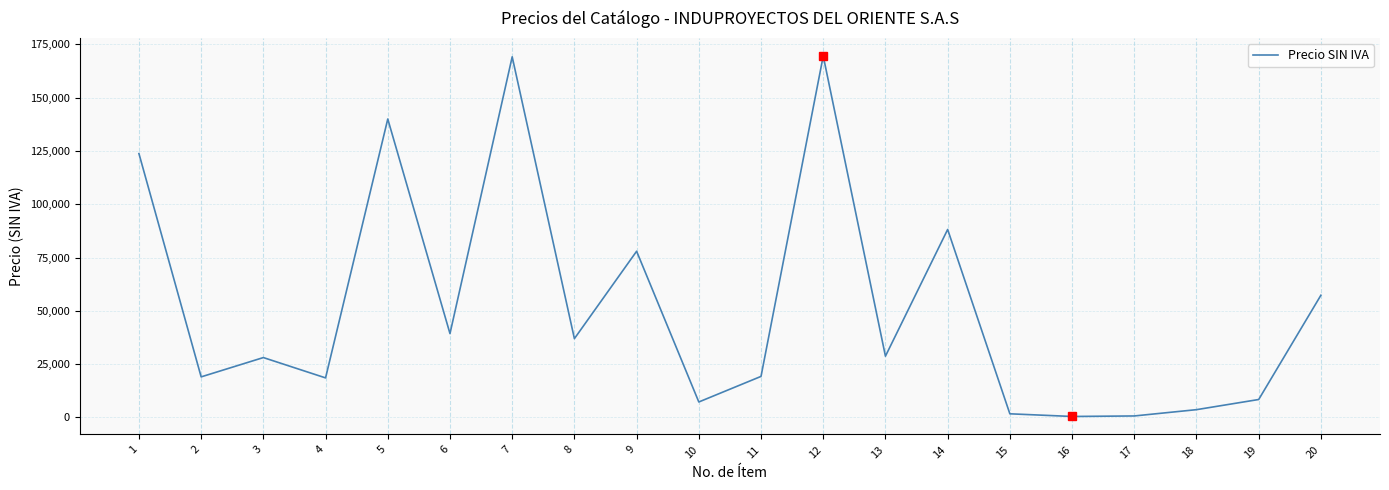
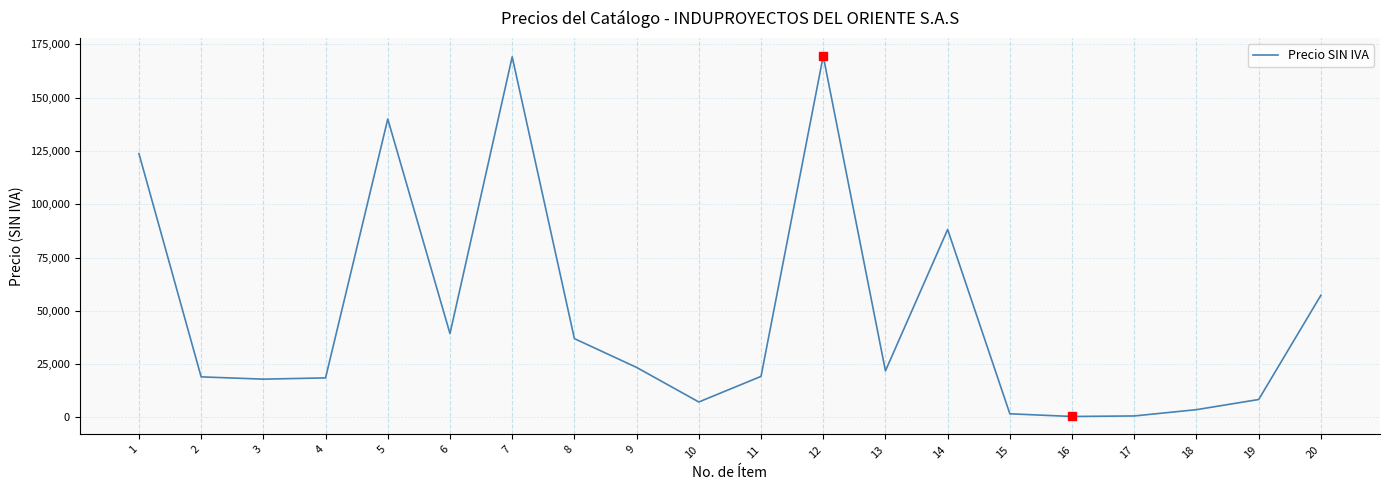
  {
    "Precio SIN IVA": {
      "1": "124,000",
      "2": "19,000",
-     "3": "28,000",
+     "3": "18,000",
      "4": "19,000",
      "5": "140,000",
      "6": "39,000",
      "7": "169,000",
      "8": "37,000",
-     "9": "78,000",
+     "9": "23,000",
      "10": "7,000",
      "11": "19,000",
-     "13": "29,000",
+     "13": "22,000",
      "14": "88,000",
      "15": "2,000",
      "17": "1,000",
      "18": "4,000",
      "19": "8,000",
      "20": "57,000"
    }
  }
